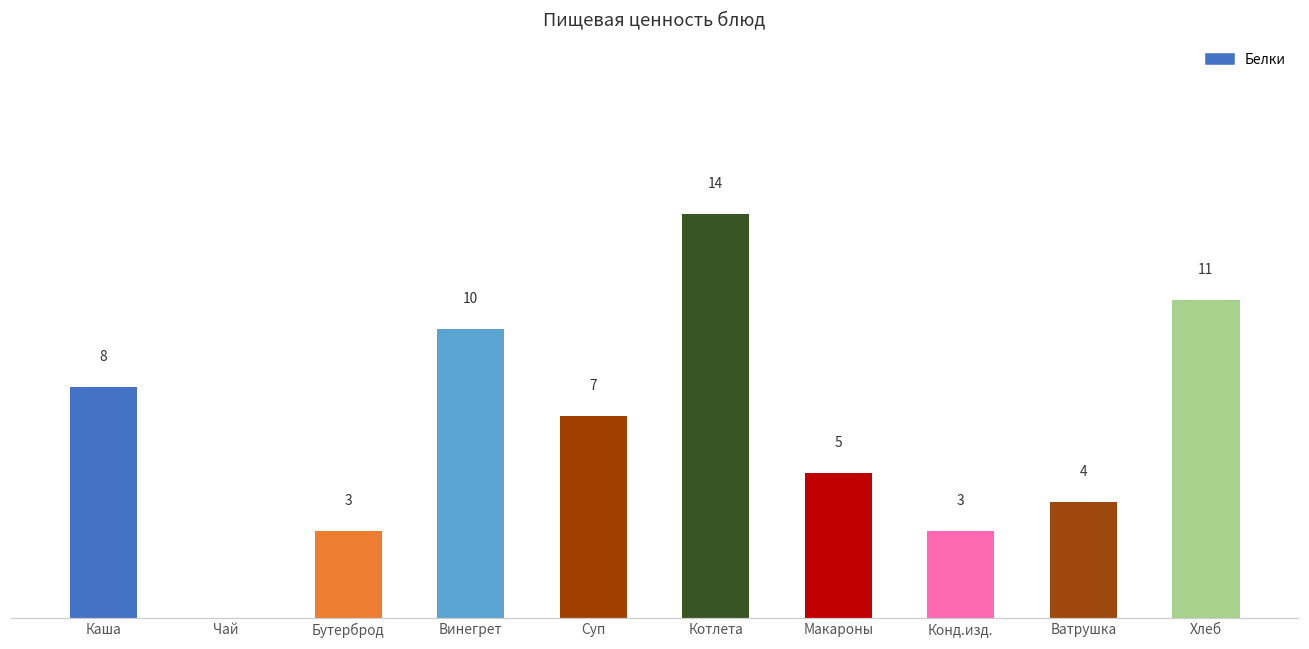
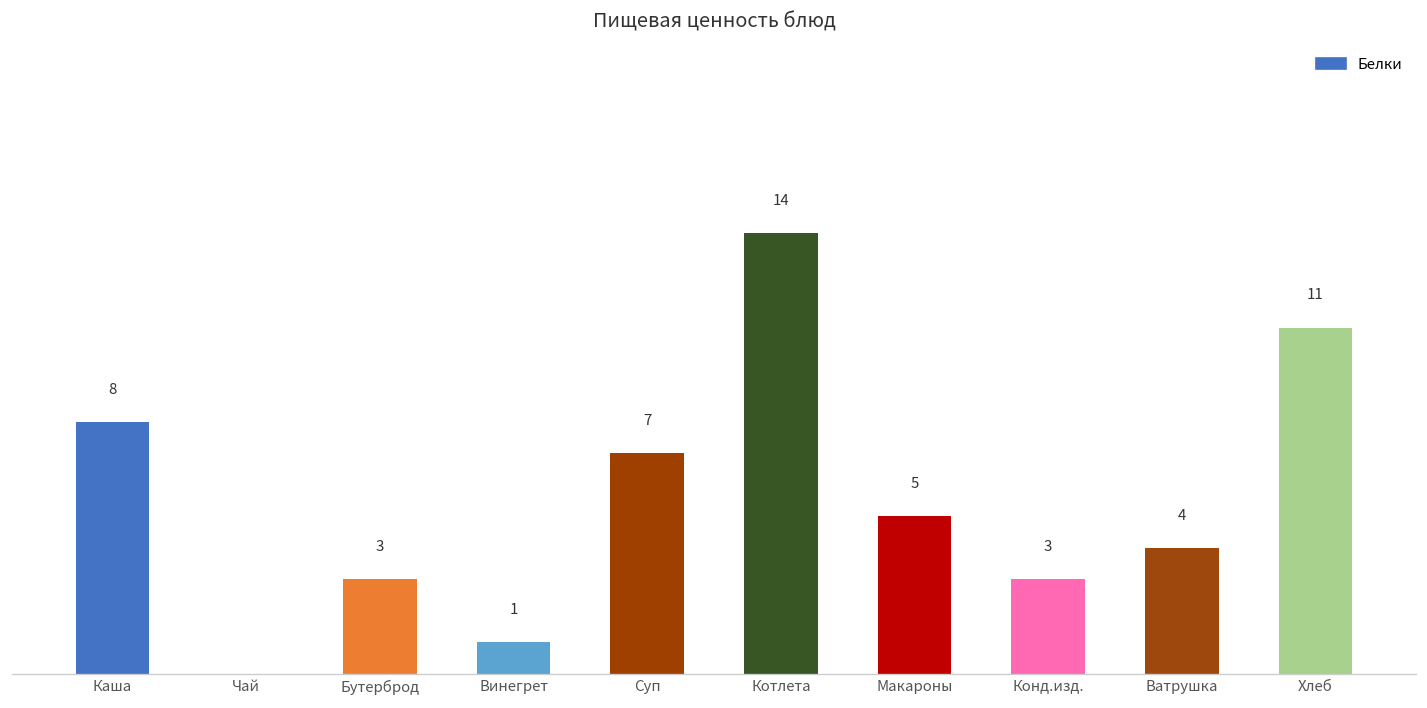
  {
    "Каша": 8,
    "Бутерброд": 3,
-   "Винегрет": 10,
+   "Винегрет": 1,
    "Суп": 7,
    "Котлета": 14,
    "Макароны": 5,
    "Конд.изд.": 3,
    "Ватрушка": 4,
    "Хлеб": 11
  }
